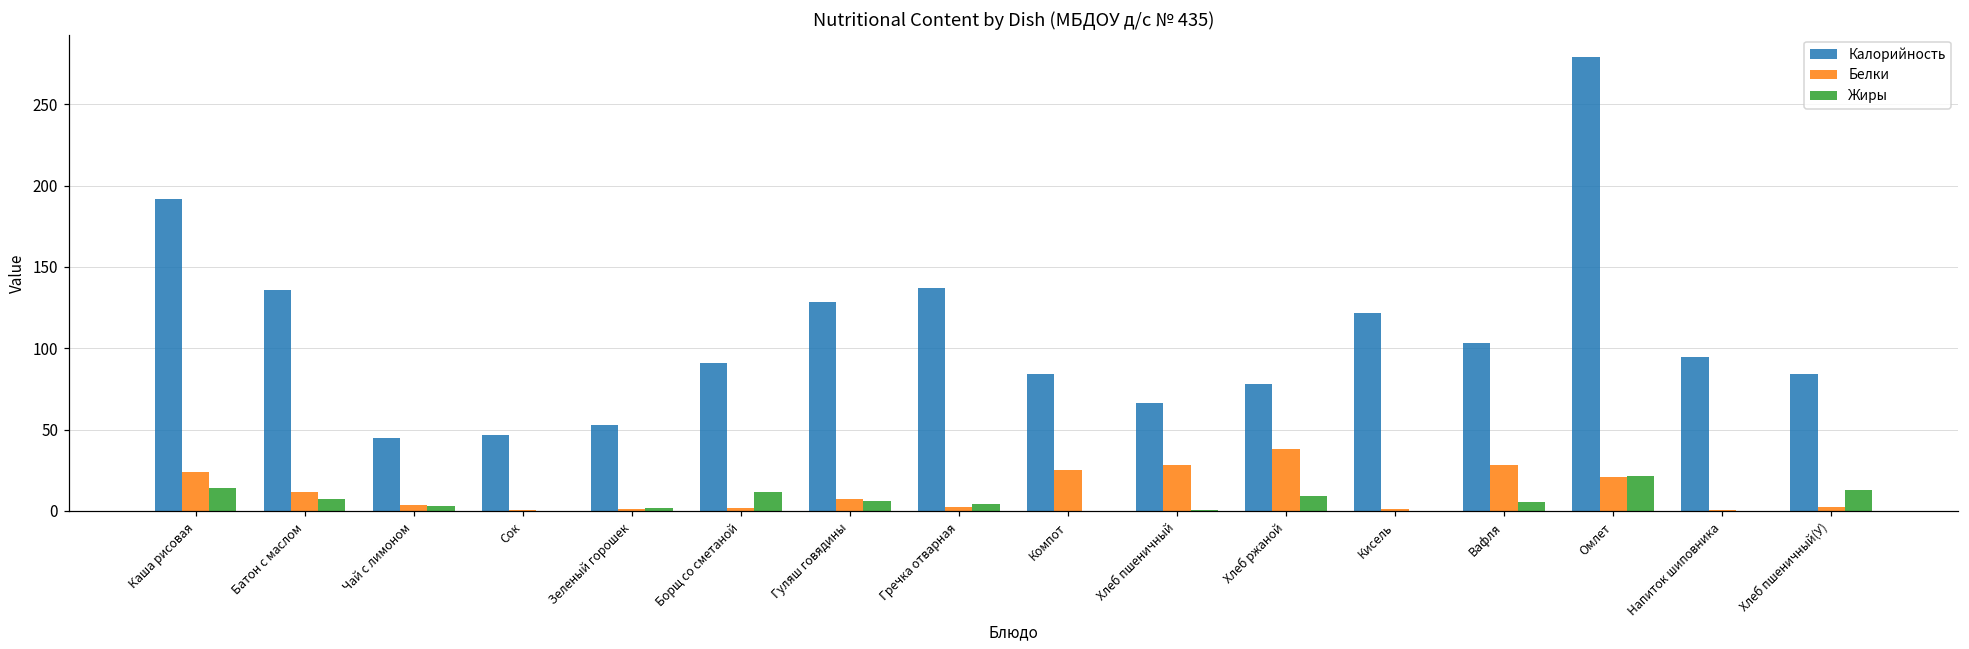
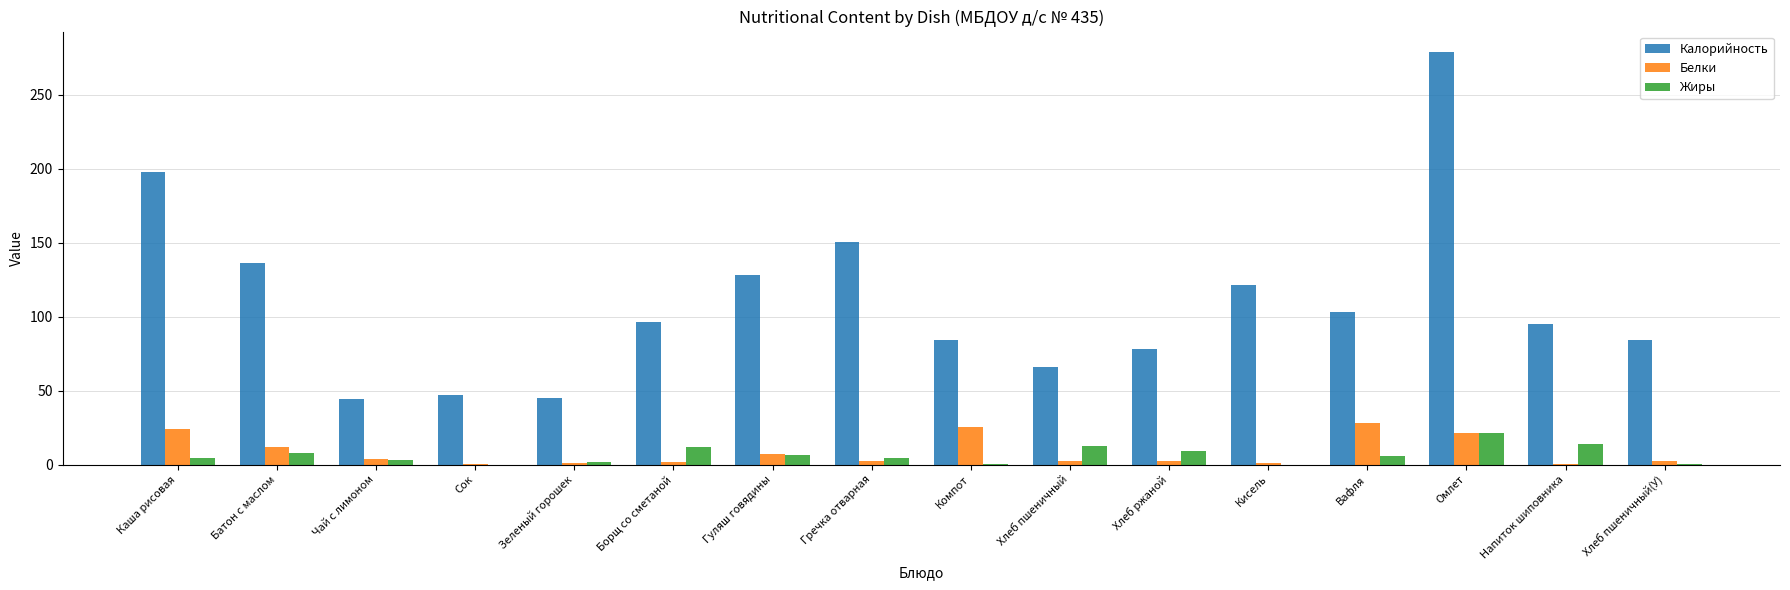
  {
    "Калорийность": {
-     "Каша рисовая": 192,
+     "Каша рисовая": 198,
      "Батон с маслом": 136,
      "Чай с лимоном": 45,
      "Сок": 47,
-     "Зеленый горошек": 53,
-     "Борщ со сметаной": 91,
+     "Зеленый горошек": 45,
+     "Борщ со сметаной": 97,
      "Гуляш говядины": 128,
-     "Гречка отварная": 137,
+     "Гречка отварная": 150,
      "Компот": 84,
      "Хлеб пшеничный": 66,
      "Хлеб ржаной": 78,
      "Кисель": 122,
      "Вафля": 103,
      "Омлет": 279,
      "Напиток шиповника": 95,
      "Хлеб пшеничный(У)": 84
    },
    "Белки": {
      "Каша рисовая": 24,
      "Батон с маслом": 12,
      "Чай с лимоном": 4,
      "Борщ со сметаной": 2,
      "Гуляш говядины": 7,
      "Гречка отварная": 3,
      "Компот": 25,
-     "Хлеб пшеничный": 28,
-     "Хлеб ржаной": 38,
+     "Хлеб пшеничный": 2,
+     "Хлеб ржаной": 2,
      "Вафля": 28,
      "Омлет": 21,
      "Хлеб пшеничный(У)": 2
    },
    "Жиры": {
-     "Каша рисовая": 14,
+     "Каша рисовая": 4,
      "Батон с маслом": 8,
      "Чай с лимоном": 3,
      "Сок": 0,
      "Зеленый горошек": 2,
      "Борщ со сметаной": 12,
      "Гуляш говядины": 6,
      "Гречка отварная": 4,
-     "Хлеб пшеничный": 0,
+     "Хлеб пшеничный": 12,
      "Хлеб ржаной": 9,
      "Кисель": 0,
      "Вафля": 5,
      "Омлет": 21,
-     "Напиток шиповника": 0,
-     "Хлеб пшеничный(У)": 13
+     "Напиток шиповника": 14,
+     "Хлеб пшеничный(У)": 0
    }
  }
